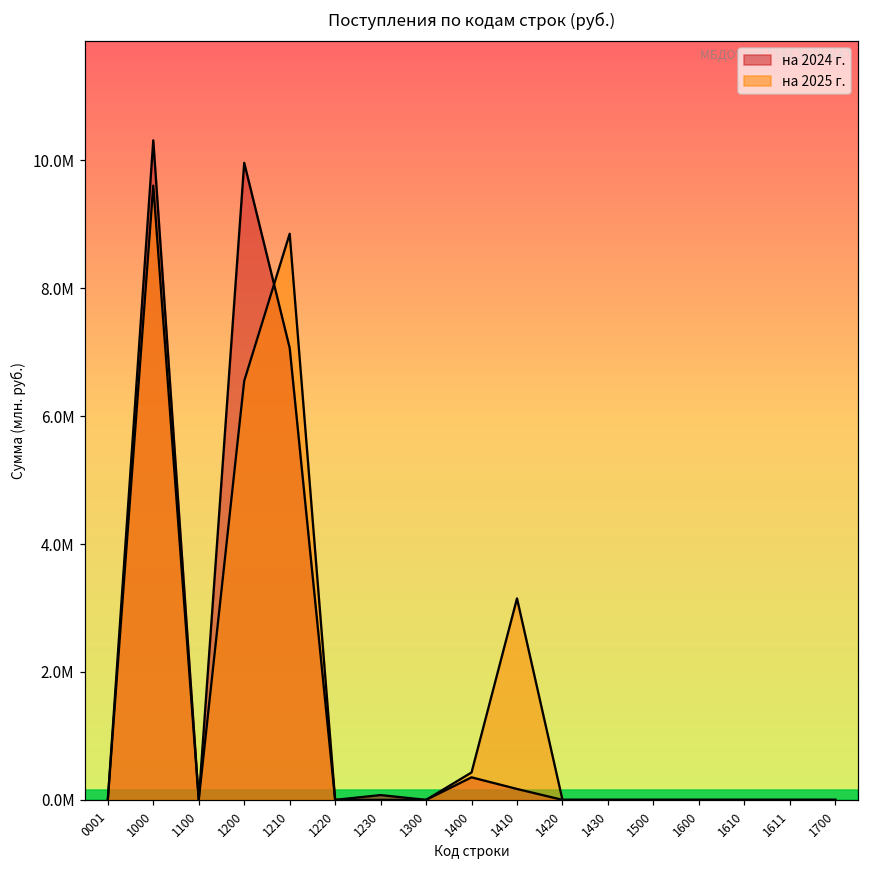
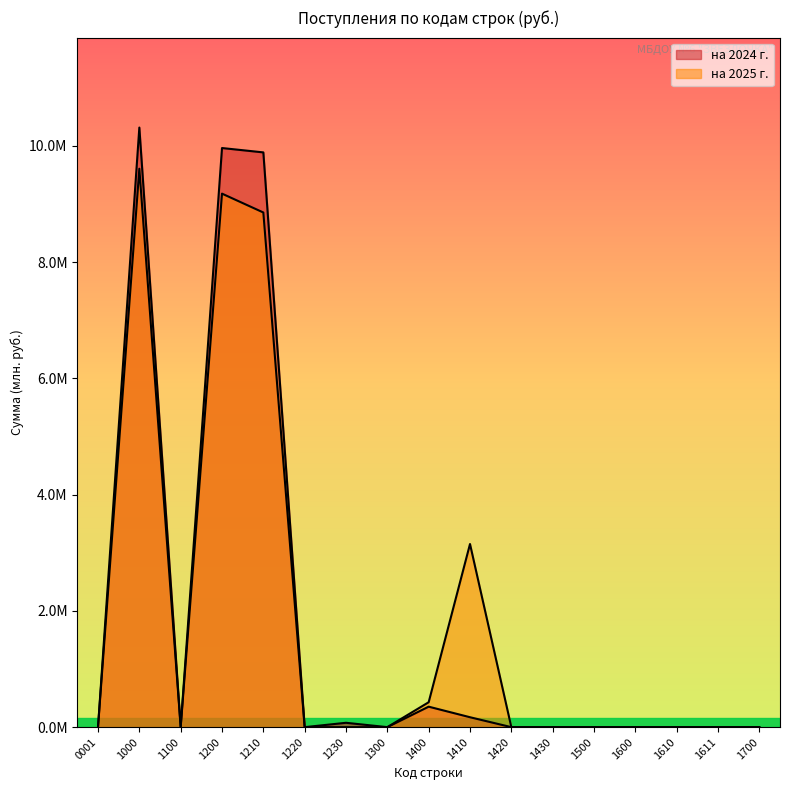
  {
    "на 2024 г.": {
      "1000": 10300000,
      "1200": 10000000,
-     "1210": 7100000,
+     "1210": 9900000,
      "1400": 400000,
      "1410": 200000
    },
    "на 2025 г.": {
      "1000": 9600000,
-     "1200": 6600000,
+     "1200": 9200000,
      "1210": 8900000,
      "1400": 400000,
      "1410": 3200000
    }
  }
